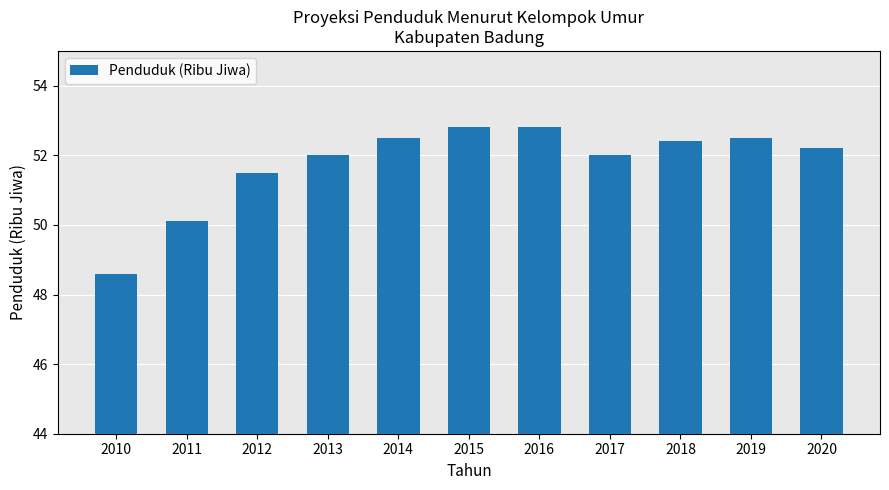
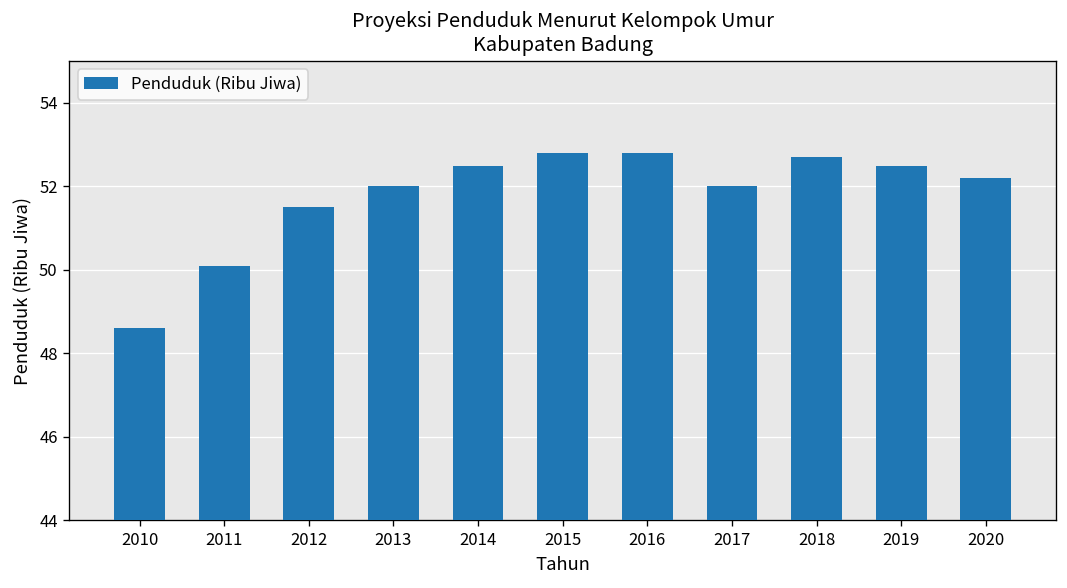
  {
    "2010": 48.6,
    "2011": 50.1,
    "2012": 51.5,
    "2013": 52.0,
    "2014": 52.5,
    "2015": 52.8,
    "2016": 52.8,
    "2017": 52.0,
-   "2018": 52.4,
+   "2018": 52.7,
    "2019": 52.5,
    "2020": 52.2
  }
